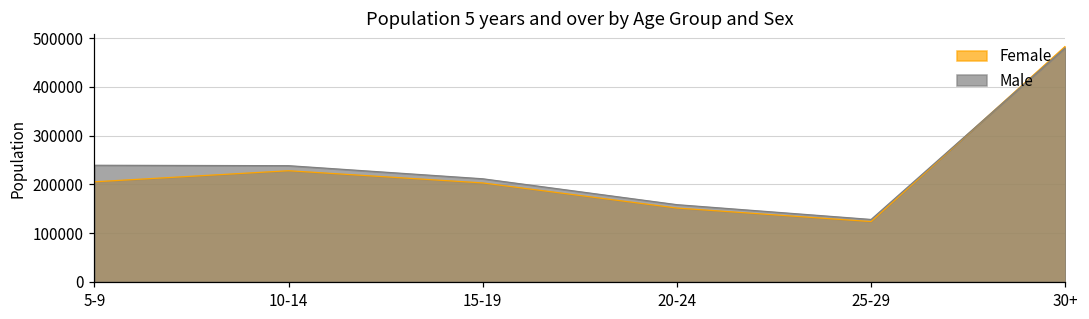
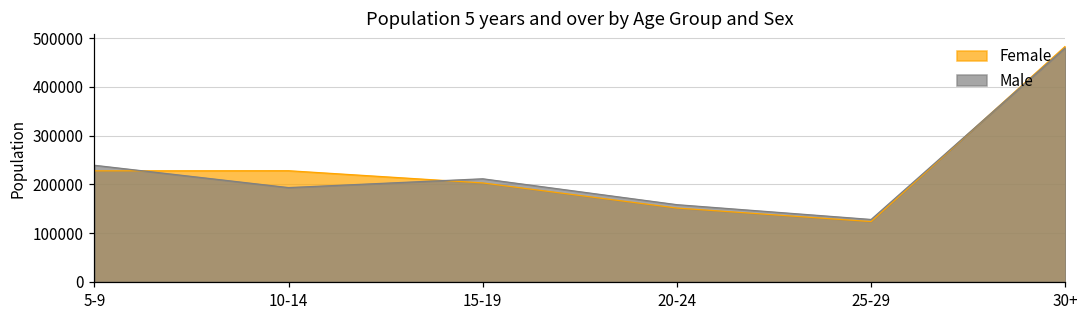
  {
    "Female": {
-     "5-9": 210000,
+     "5-9": 230000,
      "10-14": 230000,
      "15-19": 200000,
      "20-24": 150000
    },
    "Male": {
      "5-9": 240000,
-     "10-14": 240000,
+     "10-14": 190000,
      "15-19": 210000,
      "20-24": 160000
    }
  }
